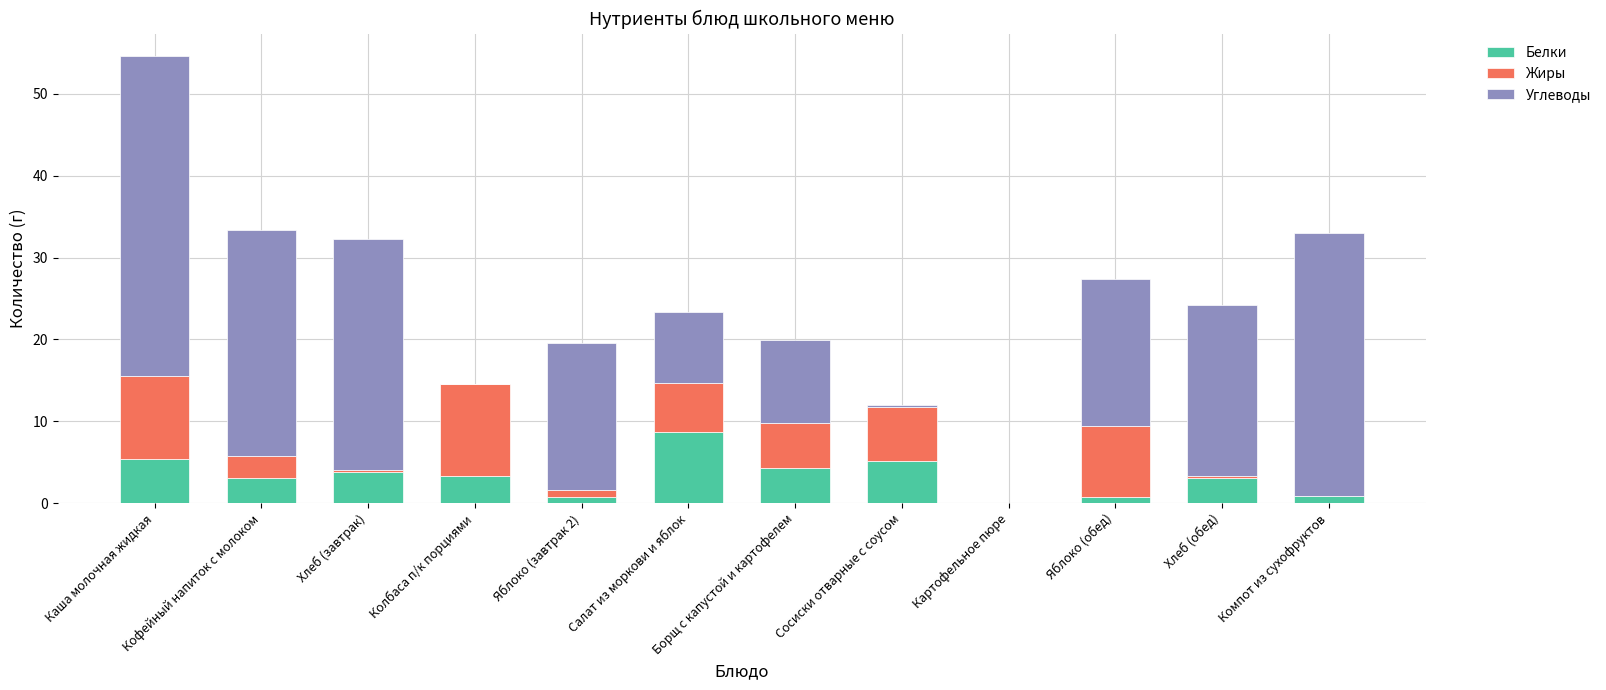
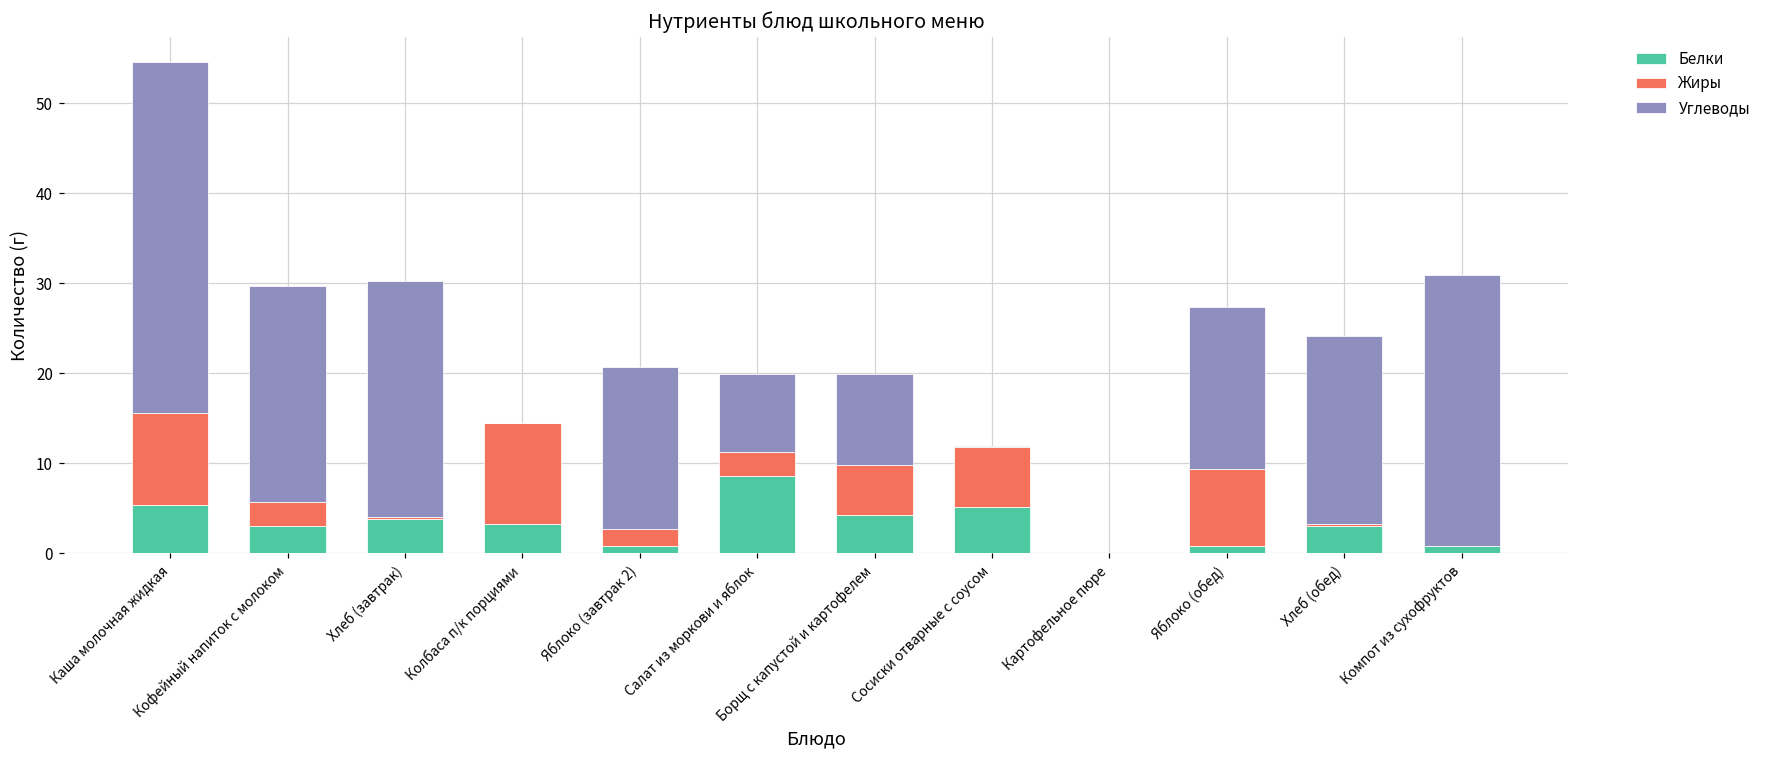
  {
    "Белки": {
      "Каша молочная жидкая": 5,
      "Кофейный напиток с молоком": 3,
      "Хлеб (завтрак)": 4,
      "Колбаса п/к порциями": 3,
      "Яблоко (завтрак 2)": 1,
      "Салат из моркови и яблок": 9,
      "Борщ с капустой и картофелем": 4,
      "Сосиски отварные с соусом": 5,
      "Картофельное пюре": 0,
      "Яблоко (обед)": 1,
      "Хлеб (обед)": 3,
      "Компот из сухофруктов": 1
    },
    "Жиры": {
      "Каша молочная жидкая": 10,
      "Кофейный напиток с молоком": 3,
      "Колбаса п/к порциями": 11,
-     "Яблоко (завтрак 2)": 1,
-     "Салат из моркови и яблок": 6,
+     "Яблоко (завтрак 2)": 2,
+     "Салат из моркови и яблок": 3,
      "Борщ с капустой и картофелем": 6,
      "Сосиски отварные с соусом": 7,
      "Картофельное пюре": 0,
      "Яблоко (обед)": 9,
      "Компот из сухофруктов": 0
    },
    "Углеводы": {
      "Каша молочная жидкая": 39,
-     "Кофейный напиток с молоком": 28,
-     "Хлеб (завтрак)": 28,
+     "Кофейный напиток с молоком": 24,
+     "Хлеб (завтрак)": 26,
      "Колбаса п/к порциями": 0,
      "Яблоко (завтрак 2)": 18,
      "Салат из моркови и яблок": 9,
      "Борщ с капустой и картофелем": 10,
      "Картофельное пюре": 0,
      "Яблоко (обед)": 18,
      "Хлеб (обед)": 21,
-     "Компот из сухофруктов": 32
+     "Компот из сухофруктов": 30
    }
  }
